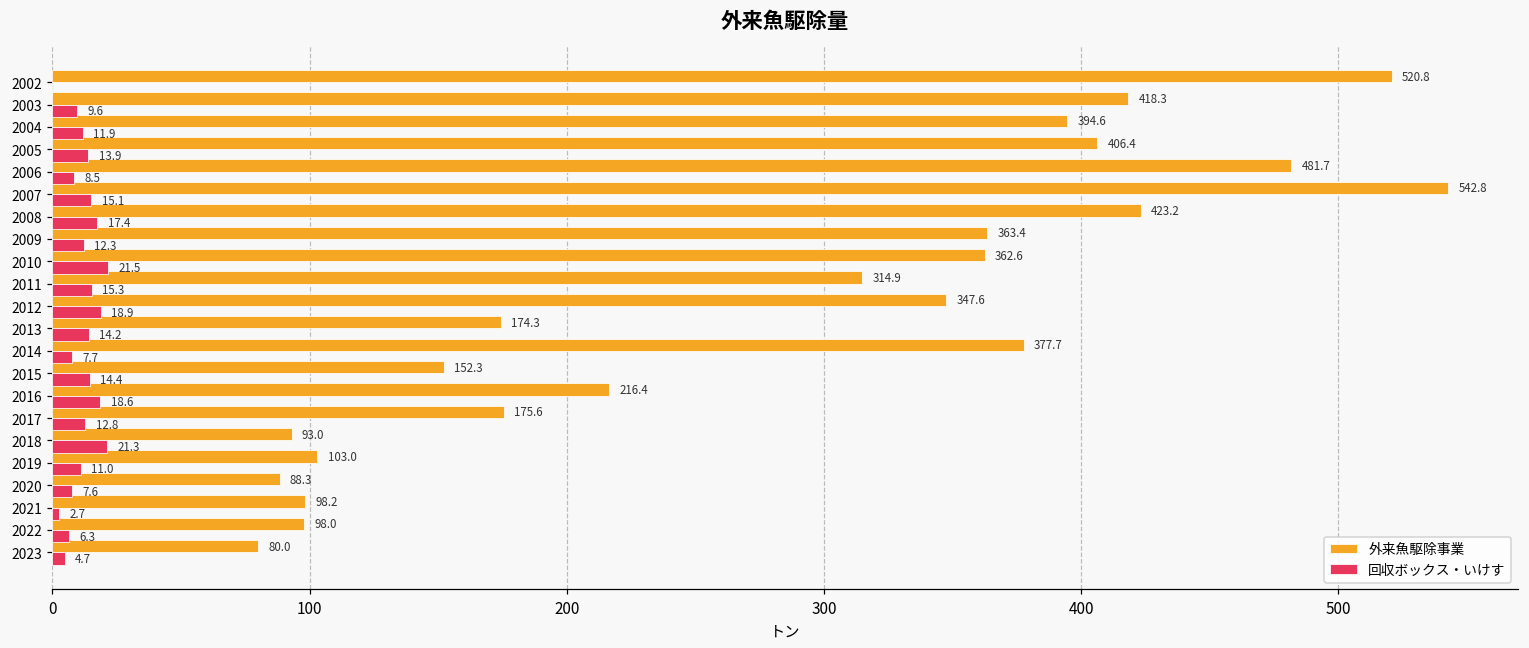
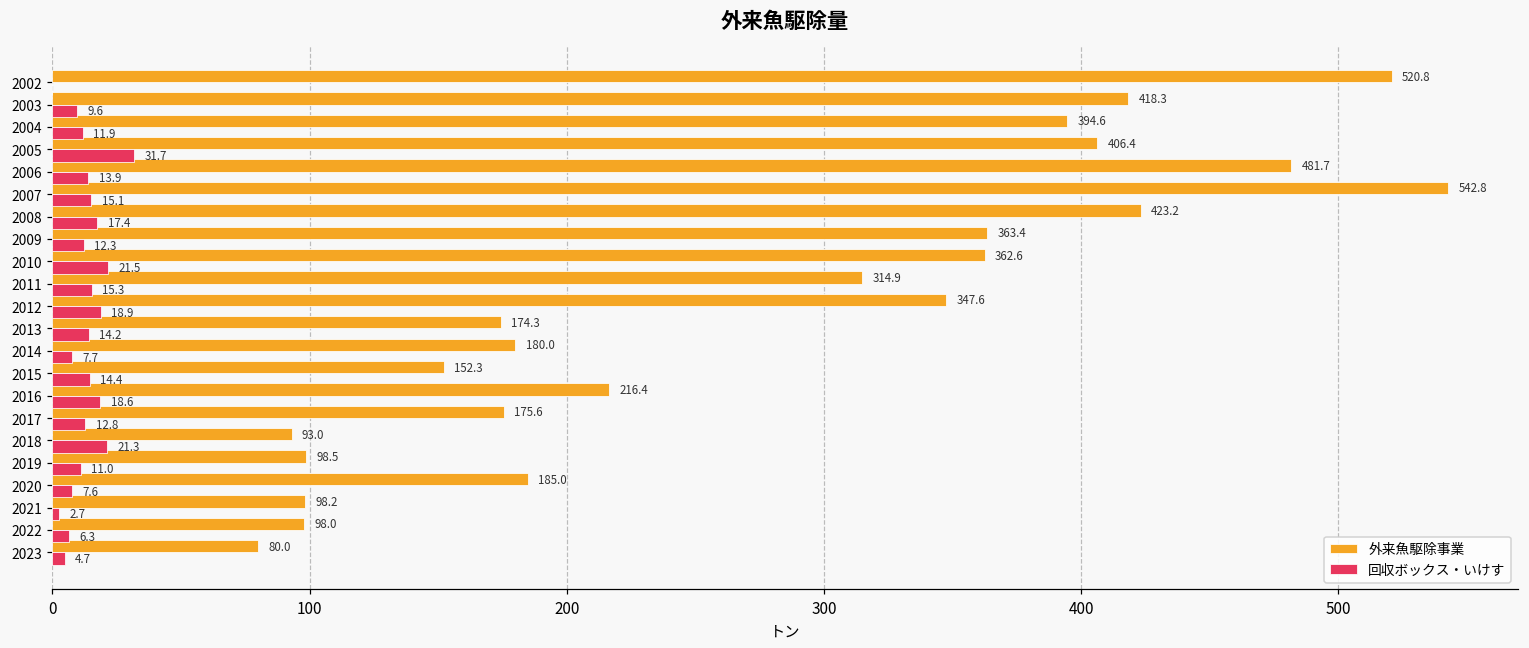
  {
    "外来魚駆除事業": {
      "2002": 520.8,
      "2003": 418.3,
      "2004": 394.6,
      "2005": 406.4,
      "2006": 481.7,
      "2007": 542.8,
      "2008": 423.2,
      "2009": 363.4,
      "2010": 362.6,
      "2011": 314.9,
      "2012": 347.6,
      "2013": 174.3,
-     "2014": 377.7,
+     "2014": 180.0,
      "2015": 152.3,
      "2016": 216.4,
      "2017": 175.6,
      "2018": 93.0,
-     "2019": 103.0,
-     "2020": 88.3,
+     "2019": 98.5,
+     "2020": 185.0,
      "2021": 98.2,
      "2022": 98.0,
      "2023": 80.0
    },
    "回収ボックス・いけす": {
      "2003": 9.6,
      "2004": 11.9,
-     "2005": 13.9,
-     "2006": 8.5,
+     "2005": 31.7,
+     "2006": 13.9,
      "2007": 15.1,
      "2008": 17.4,
      "2009": 12.3,
      "2010": 21.5,
      "2011": 15.3,
      "2012": 18.9,
      "2013": 14.2,
      "2014": 7.7,
      "2015": 14.4,
      "2016": 18.6,
      "2017": 12.8,
      "2018": 21.3,
      "2019": 11.0,
      "2020": 7.6,
      "2021": 2.7,
      "2022": 6.3,
      "2023": 4.7
    }
  }
